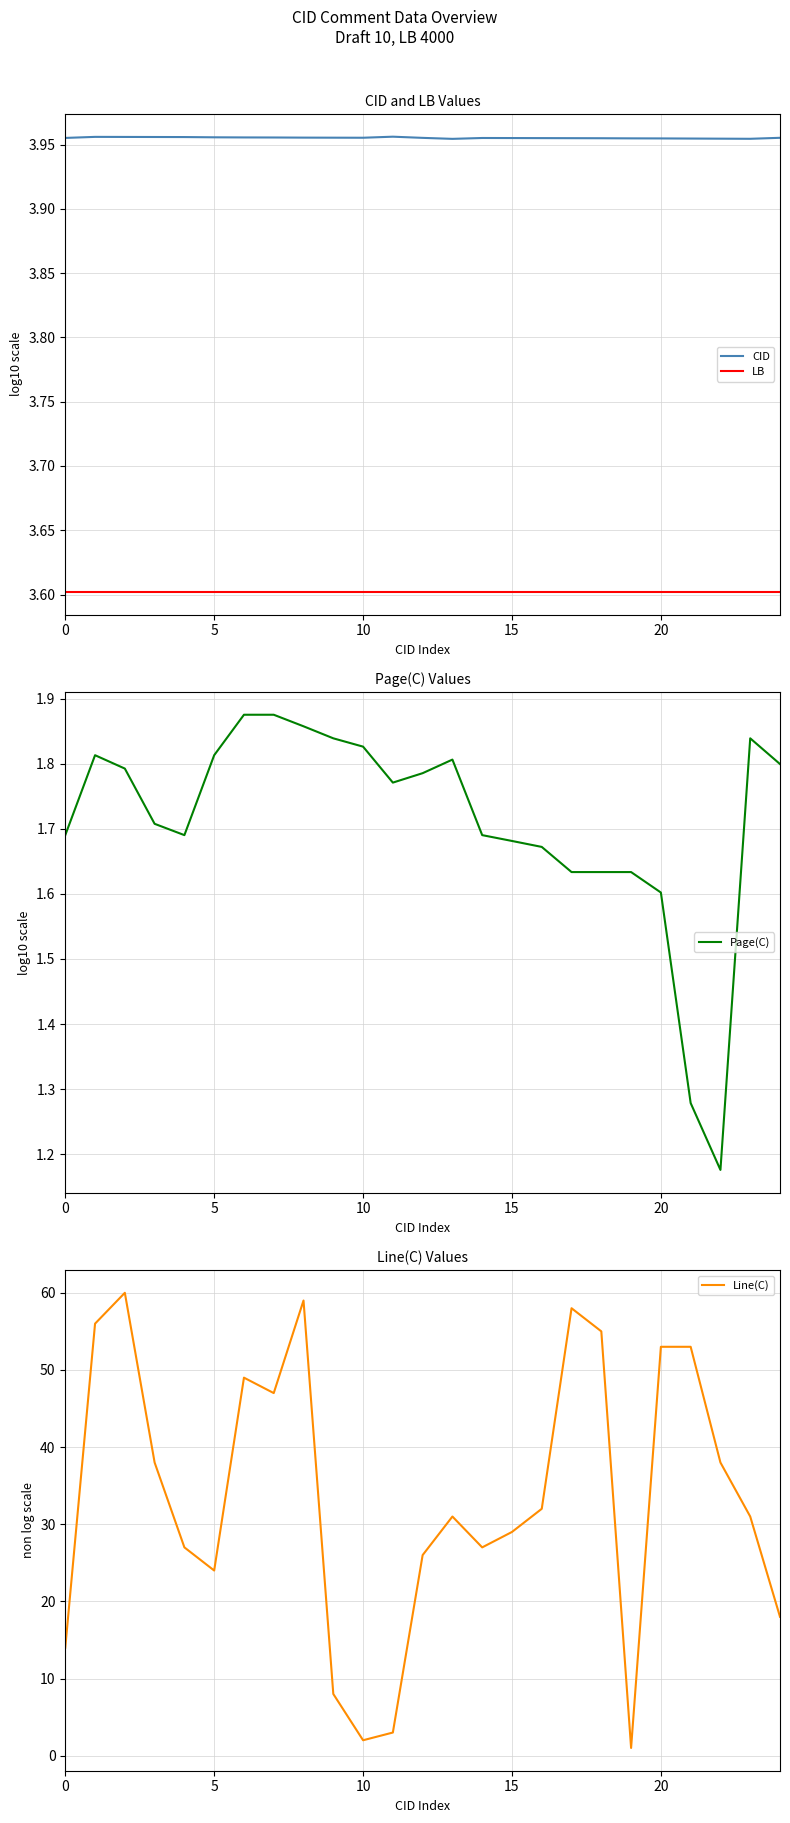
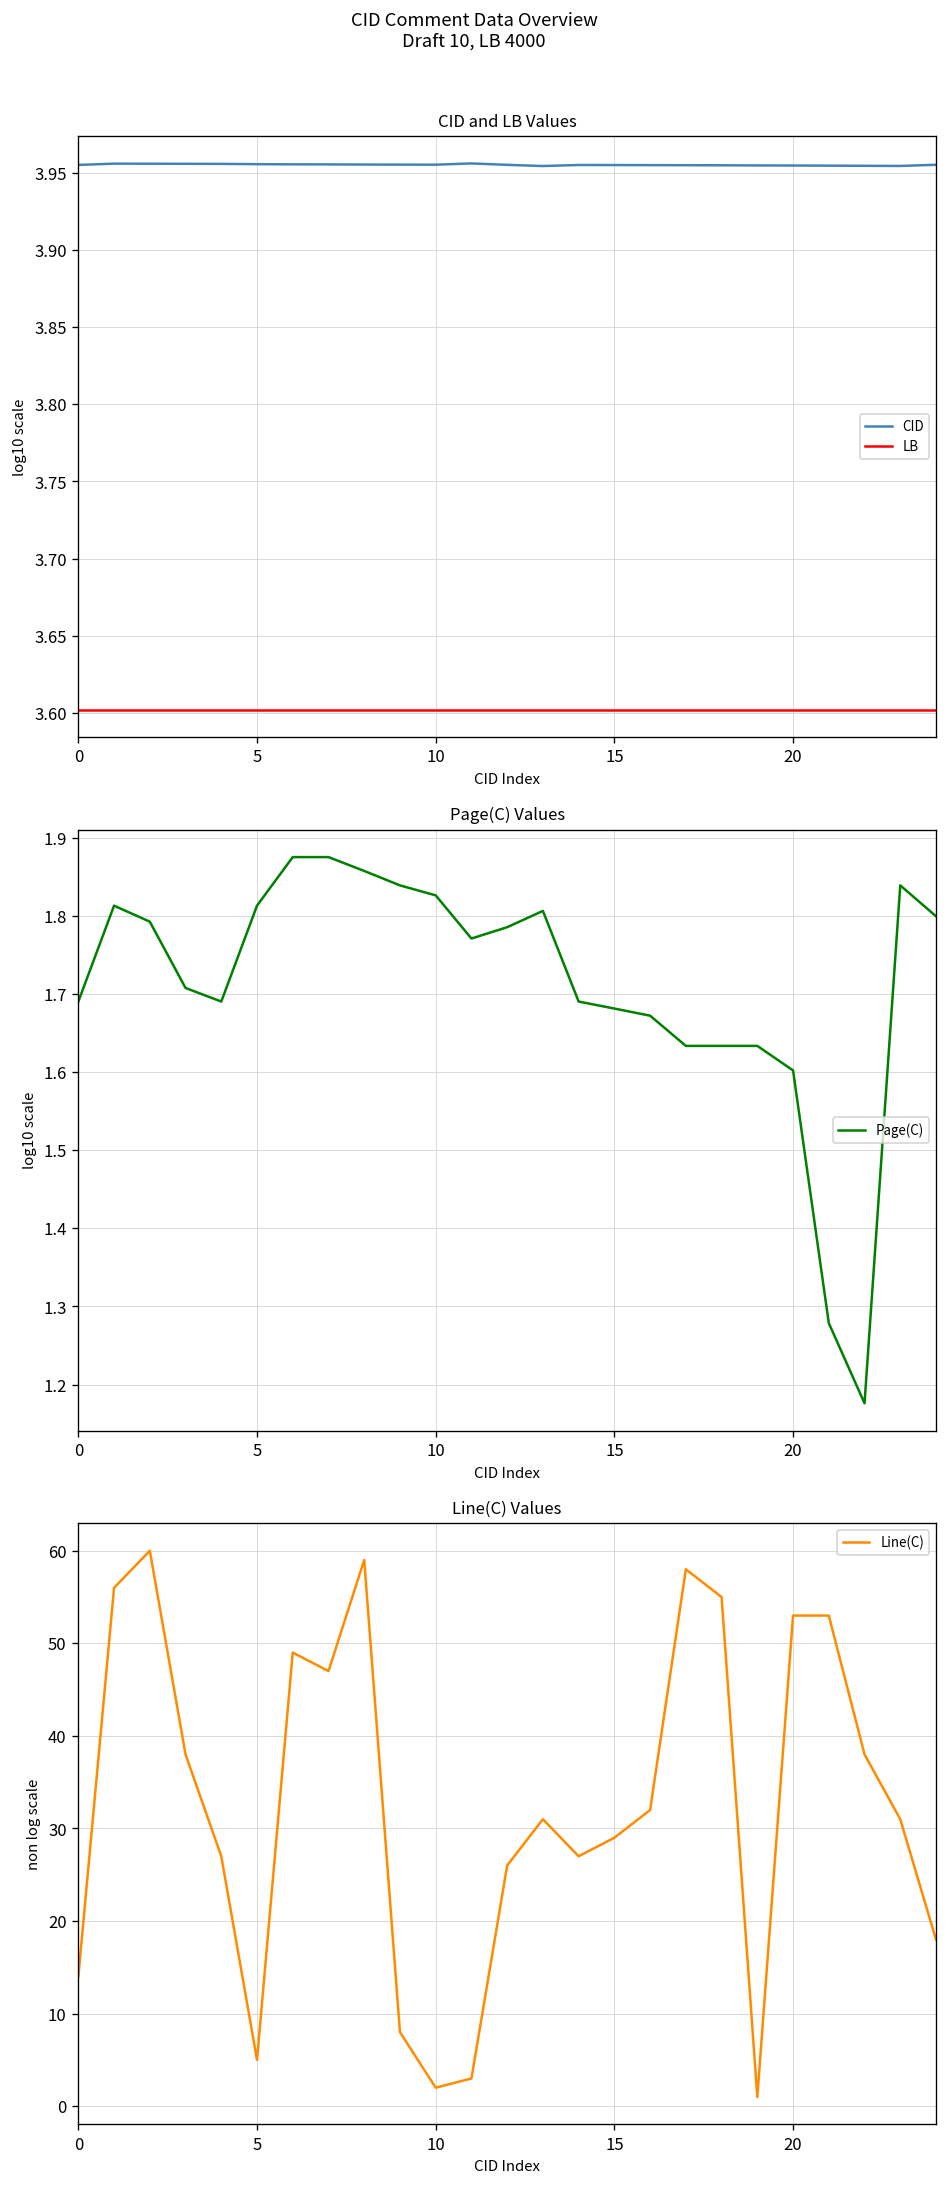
  {
    "CID and LB Values": {
      "CID": {
        "0": 3.955,
        "5": 3.956,
        "10": 3.955,
        "15": 3.955,
        "20": 3.955
      },
      "LB": {
        "0": 3.602,
        "5": 3.602,
        "10": 3.602,
        "15": 3.602,
        "20": 3.602
      }
    },
    "Page(C) Values": {
      "0": 1.69,
      "5": 1.81,
      "10": 1.83,
      "15": 1.68,
      "20": 1.60
    },
    "Line(C) Values": {
      "0": 14,
-     "5": 24,
+     "5": 5,
      "10": 2,
      "15": 29,
      "20": 53
    }
  }
